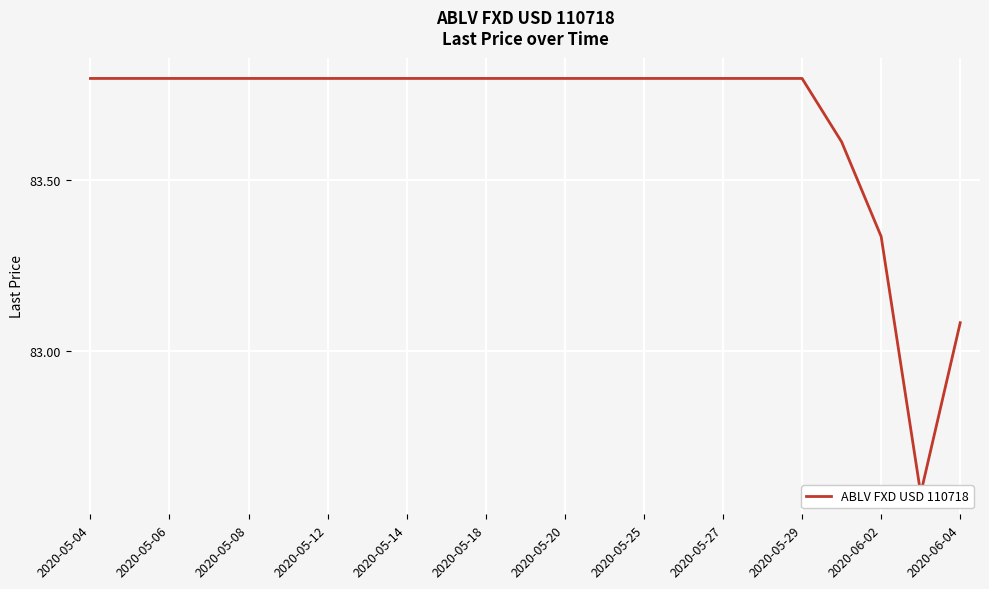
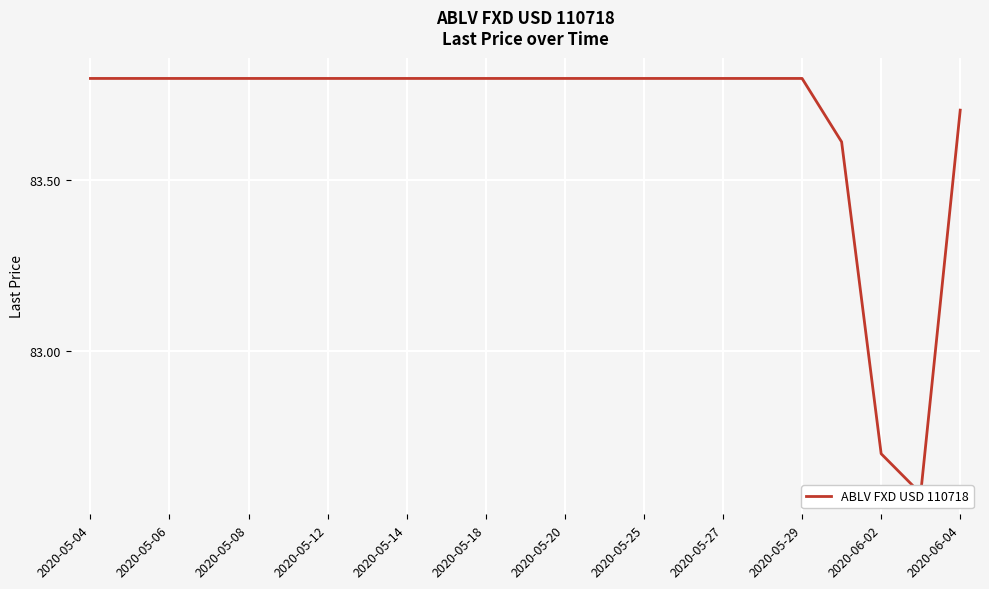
  {
    "2020-05-04": 83.80,
    "2020-05-06": 83.80,
    "2020-05-08": 83.80,
    "2020-05-12": 83.80,
    "2020-05-14": 83.80,
    "2020-05-18": 83.80,
    "2020-05-20": 83.80,
    "2020-05-25": 83.80,
    "2020-05-27": 83.80,
    "2020-05-29": 83.80,
-   "2020-06-02": 83.34,
-   "2020-06-04": 83.08
+   "2020-06-02": 82.70,
+   "2020-06-04": 83.71
  }
